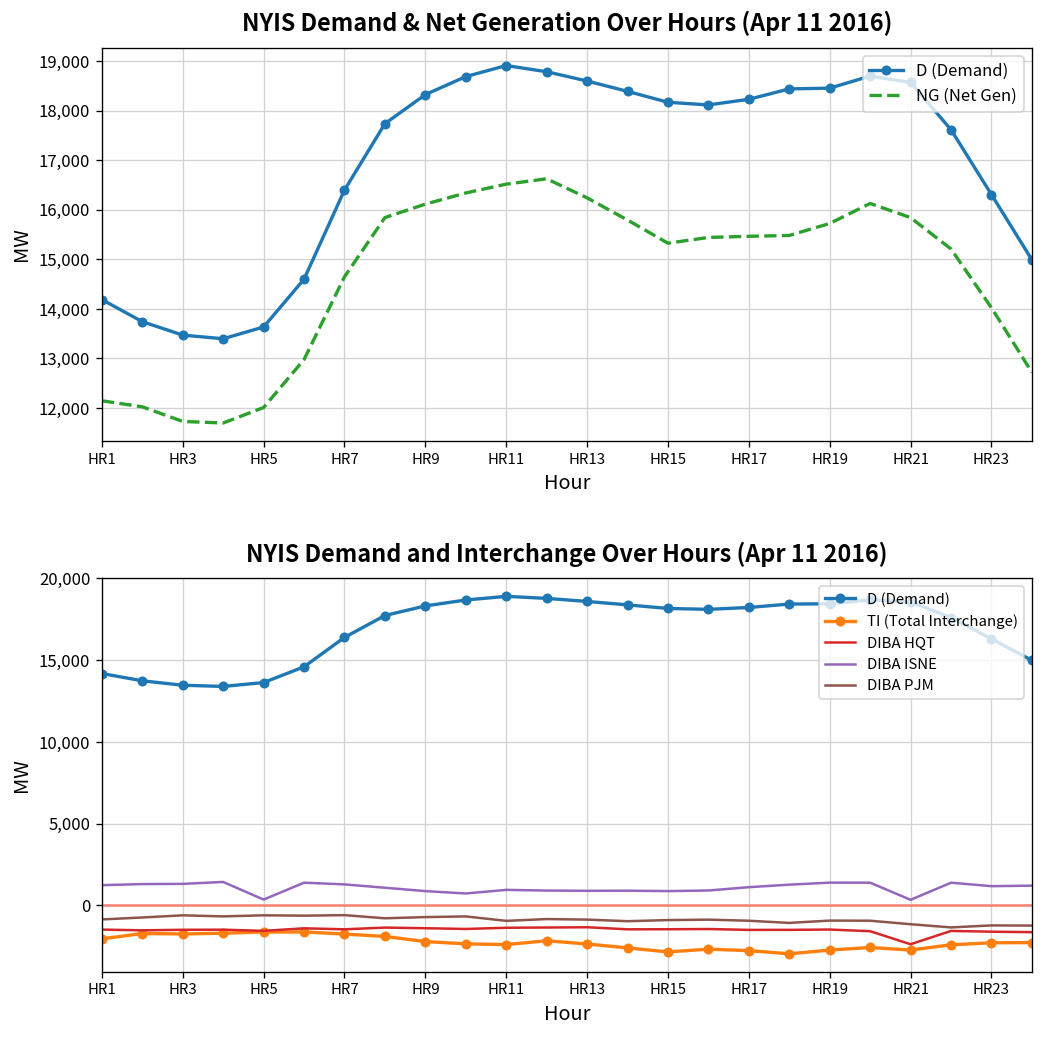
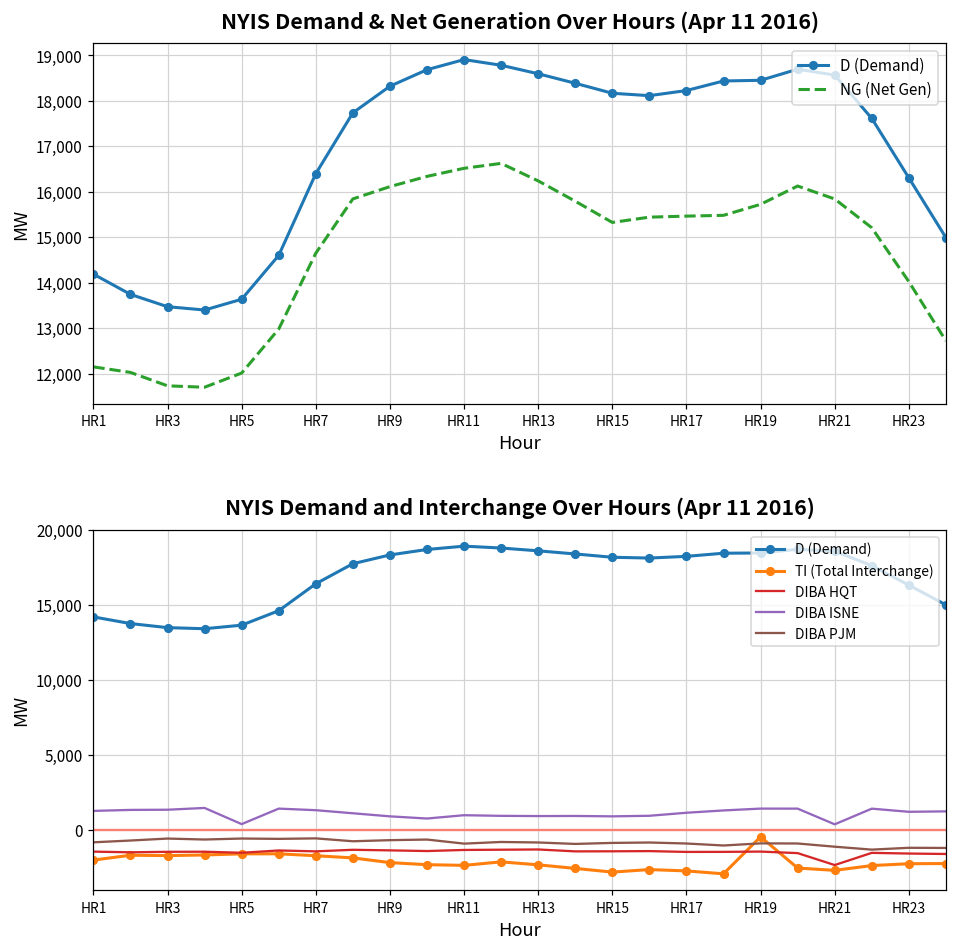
  {
    "NYIS Demand & Net Generation Over Hours (Apr 11 2016)": {
      "D (Demand)": {
        "HR1": "14,200",
        "HR3": "13,500",
        "HR5": "13,600",
        "HR7": "16,400",
        "HR9": "18,300",
        "HR11": "18,900",
        "HR13": "18,600",
        "HR15": "18,200",
        "HR17": "18,200",
        "HR19": "18,500",
        "HR23": "16,300"
      },
      "NG (Net Gen)": {
        "HR1": "12,100",
        "HR3": "11,700",
        "HR5": "12,000",
        "HR7": "14,600",
        "HR9": "16,100",
        "HR11": "16,500",
        "HR13": "16,200",
        "HR15": "15,300",
        "HR17": "15,500",
        "HR19": "15,700",
        "HR21": "15,800",
        "HR23": "14,000"
      }
    },
    "NYIS Demand and Interchange Over Hours (Apr 11 2016)": {
      "D (Demand)": {
        "HR1": "14,200",
        "HR3": "13,500",
        "HR5": "13,600",
        "HR7": "16,400",
        "HR9": "18,300",
        "HR11": "18,900",
        "HR13": "18,600",
        "HR15": "18,200",
        "HR17": "18,200"
      },
      "TI (Total Interchange)": {
        "HR1": "-2,000",
        "HR3": "-1,700",
        "HR7": "-1,800",
        "HR9": "-2,200",
        "HR11": "-2,400",
        "HR13": "-2,400",
        "HR15": "-2,800",
        "HR17": "-2,800",
-       "HR19": "-2,700",
+       "HR19": "-500",
        "HR21": "-2,700",
        "HR23": "-2,300"
      },
      "DIBA HQT": {
        "HR1": "-1,500",
        "HR3": "-1,500",
        "HR7": "-1,500",
        "HR9": "-1,400",
        "HR11": "-1,400",
        "HR13": "-1,300",
        "HR15": "-1,500",
        "HR17": "-1,500",
        "HR19": "-1,500",
        "HR21": "-2,400",
        "HR23": "-1,600"
      },
      "DIBA ISNE": {
        "HR1": "1,200",
        "HR3": "1,300",
        "HR5": "400",
        "HR7": "1,300",
        "HR9": "900",
        "HR11": "1,000",
        "HR13": "900",
        "HR15": "900",
        "HR17": "1,100",
        "HR19": "1,400",
        "HR21": "300",
        "HR23": "1,200"
      },
      "DIBA PJM": {
        "HR1": "-900",
        "HR3": "-600",
        "HR5": "-600",
        "HR7": "-600",
        "HR9": "-700",
        "HR11": "-900",
        "HR13": "-900",
        "HR15": "-900",
        "HR17": "-900",
        "HR19": "-900",
        "HR21": "-1,100",
        "HR23": "-1,200"
      }
    }
  }
